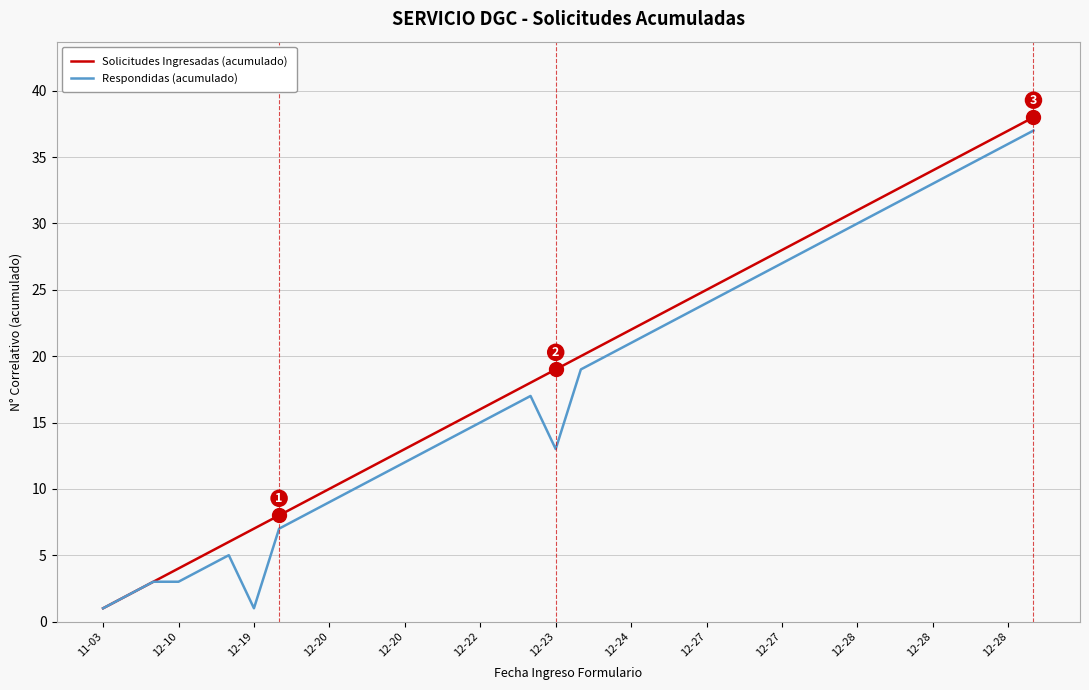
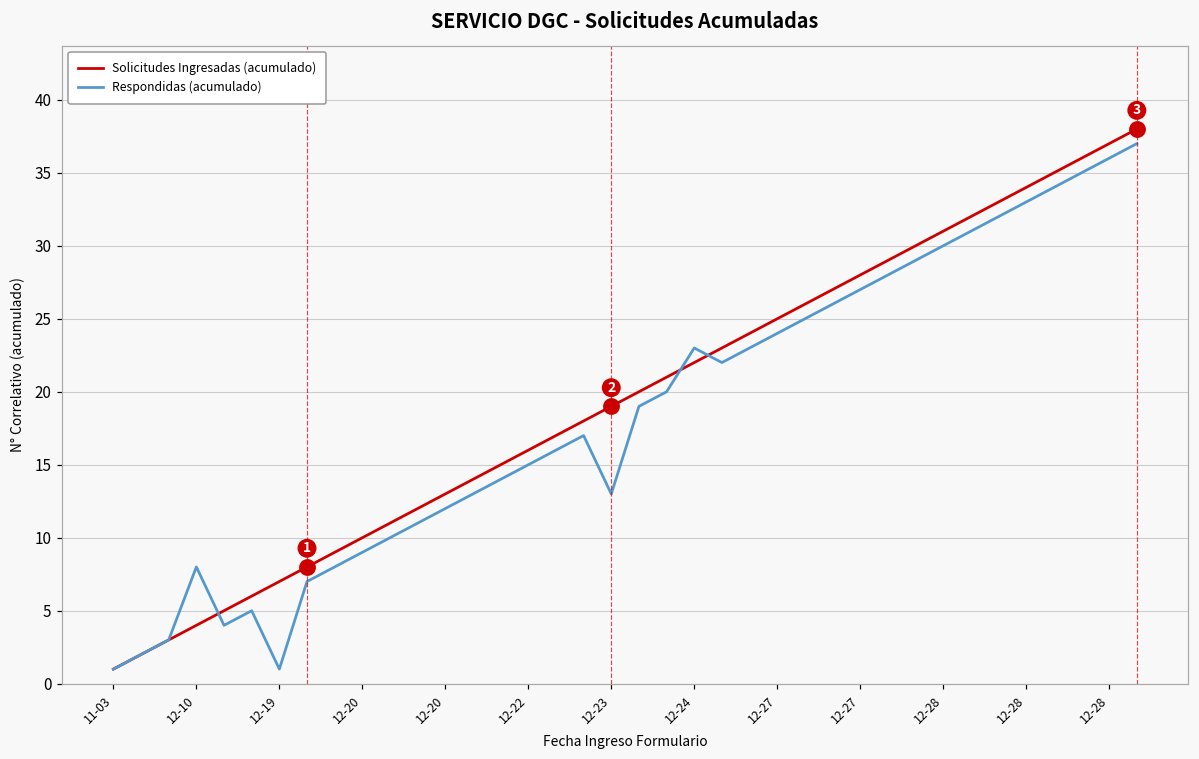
  {
    "Respondidas (acumulado)": {
-     "12-10": 3,
+     "12-10": 8,
      "12-19": 1,
      "12-22": 15,
      "12-23": 13,
-     "12-24": 21
+     "12-24": 23
    }
  }
